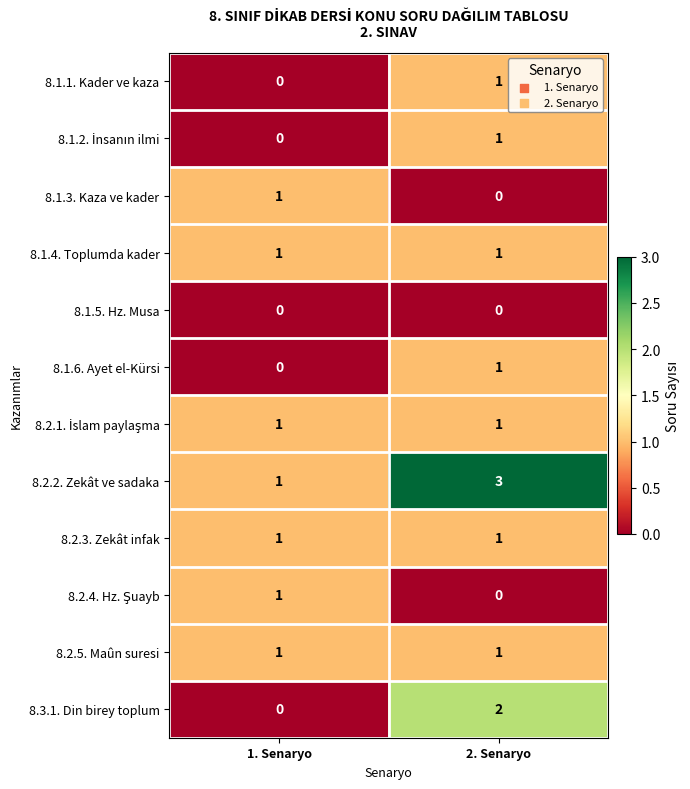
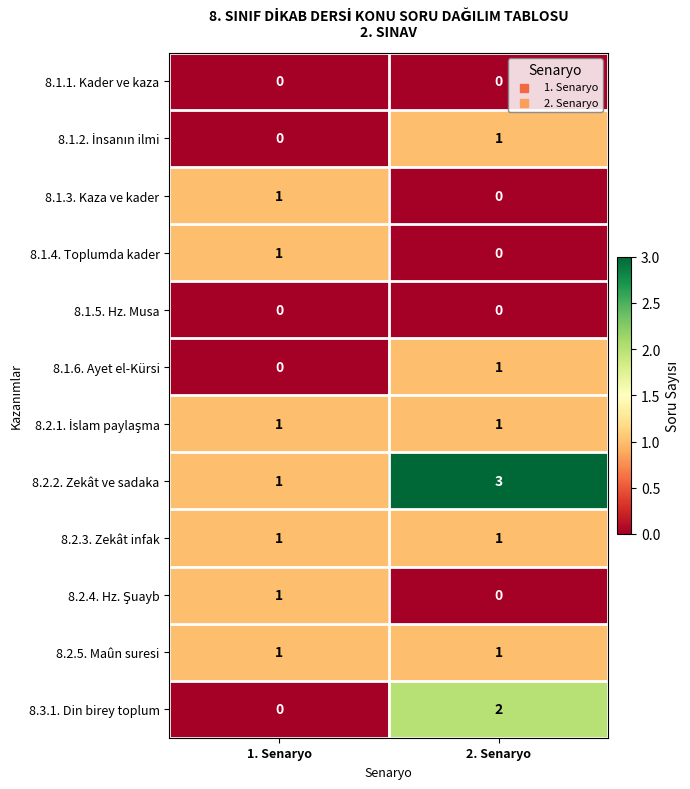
  {
    "8.1.1. Kader ve kaza": {
      "1. Senaryo": 0,
-     "2. Senaryo": 1
+     "2. Senaryo": 0
    },
    "8.1.2. İnsanın ilmi": {
      "1. Senaryo": 0,
      "2. Senaryo": 1
    },
    "8.1.3. Kaza ve kader": {
      "1. Senaryo": 1,
      "2. Senaryo": 0
    },
    "8.1.4. Toplumda kader": {
      "1. Senaryo": 1,
-     "2. Senaryo": 1
+     "2. Senaryo": 0
    },
    "8.1.5. Hz. Musa": {
      "1. Senaryo": 0,
      "2. Senaryo": 0
    },
    "8.1.6. Ayet el-Kürsi": {
      "1. Senaryo": 0,
      "2. Senaryo": 1
    },
    "8.2.1. İslam paylaşma": {
      "1. Senaryo": 1,
      "2. Senaryo": 1
    },
    "8.2.2. Zekât ve sadaka": {
      "1. Senaryo": 1,
      "2. Senaryo": 3
    },
    "8.2.3. Zekât infak": {
      "1. Senaryo": 1,
      "2. Senaryo": 1
    },
    "8.2.4. Hz. Şuayb": {
      "1. Senaryo": 1,
      "2. Senaryo": 0
    },
    "8.2.5. Maûn suresi": {
      "1. Senaryo": 1,
      "2. Senaryo": 1
    },
    "8.3.1. Din birey toplum": {
      "1. Senaryo": 0,
      "2. Senaryo": 2
    }
  }
